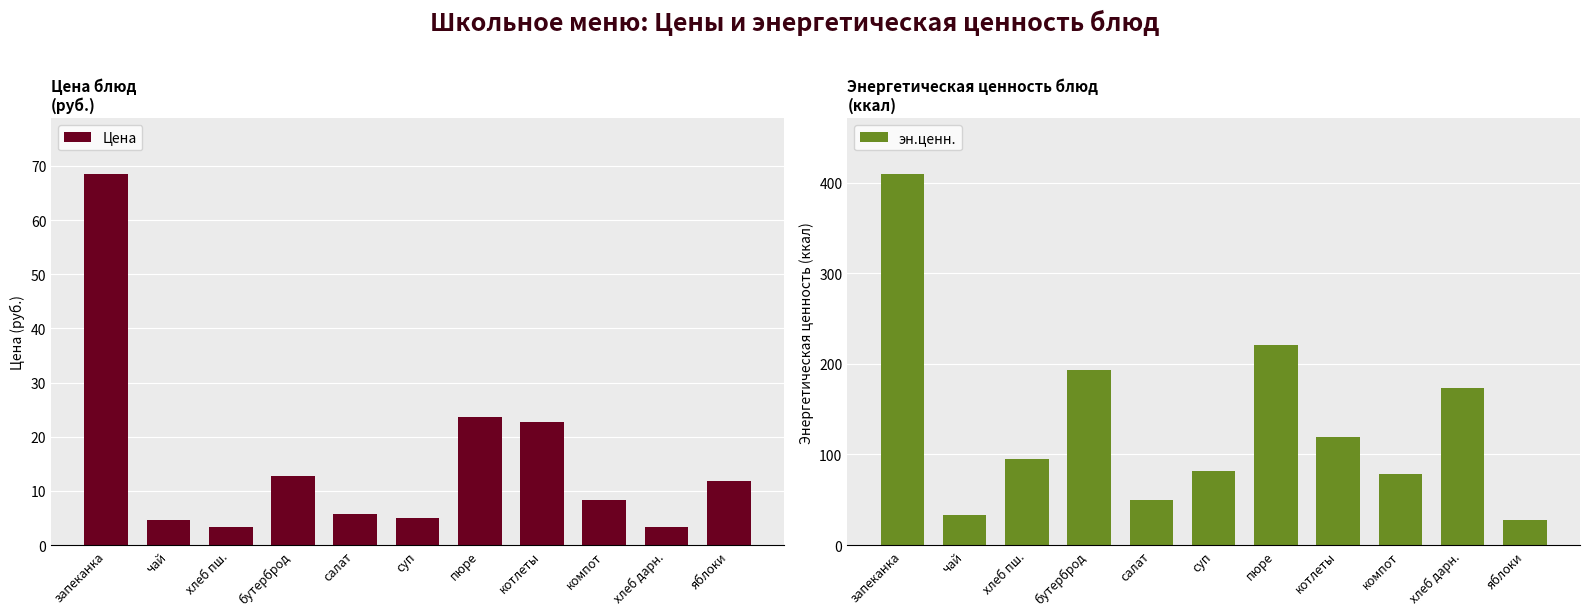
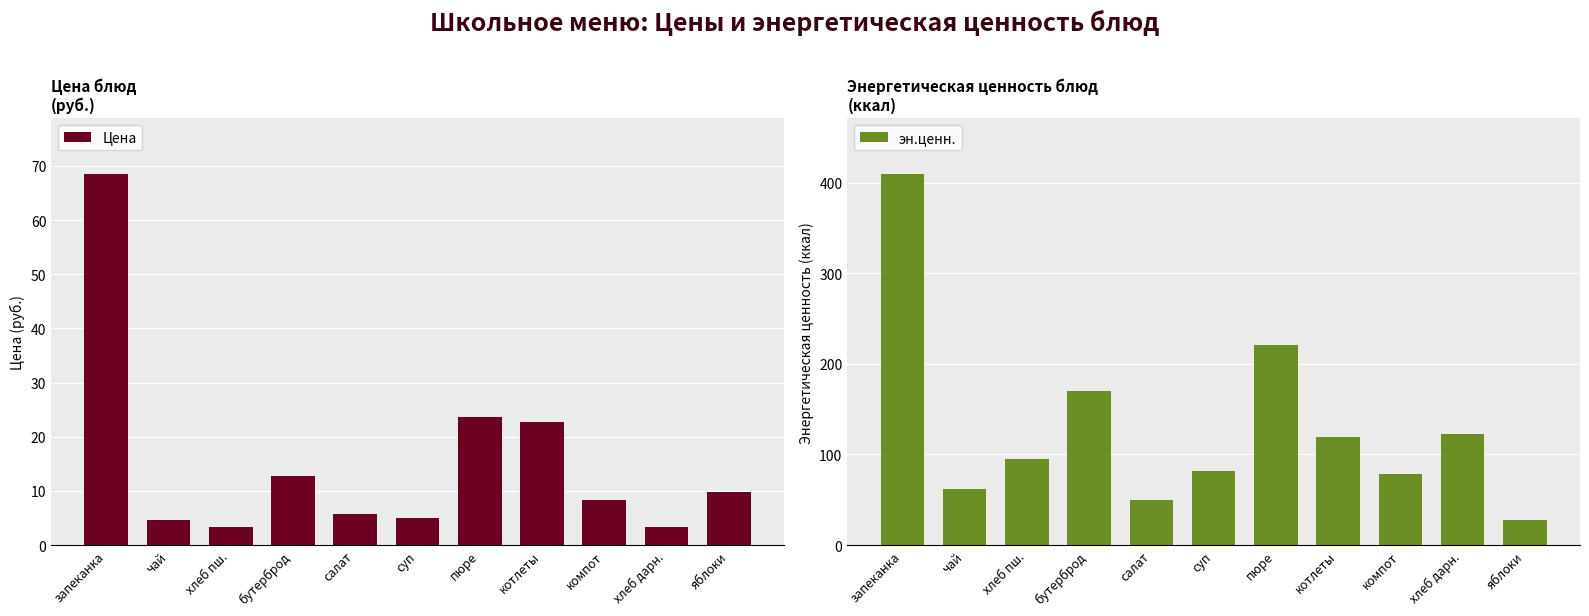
  {
    "Цена блюд (руб.)": {
      "запеканка": 69,
      "чай": 5,
      "хлеб пш.": 3,
      "бутерброд": 13,
      "салат": 6,
      "суп": 5,
      "пюре": 24,
      "котлеты": 23,
      "компот": 8,
      "хлеб дарн.": 3,
-     "яблоки": 12
+     "яблоки": 10
    },
    "Энергетическая ценность блюд (ккал)": {
      "запеканка": 410,
-     "чай": 30,
+     "чай": 60,
      "хлеб пш.": 100,
-     "бутерброд": 190,
+     "бутерброд": 170,
      "салат": 50,
      "суп": 80,
      "пюре": 220,
      "котлеты": 120,
      "компот": 80,
-     "хлеб дарн.": 170,
+     "хлеб дарн.": 120,
      "яблоки": 30
    }
  }
